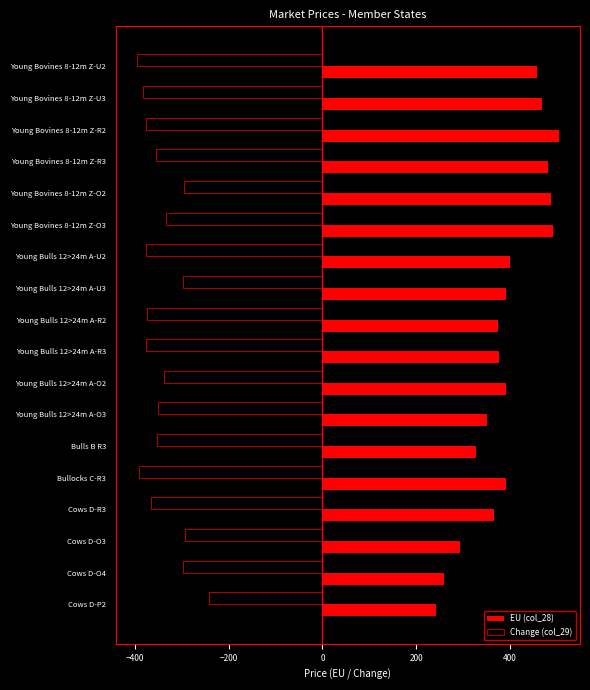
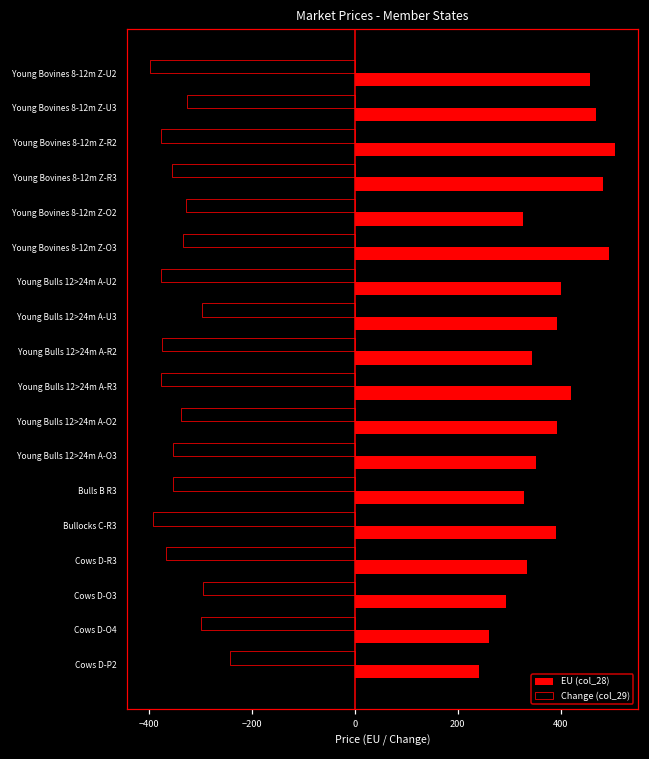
  {
    "EU (col_28)": {
      "Young Bovines 8-12m Z-U2": 460,
      "Young Bovines 8-12m Z-U3": 470,
      "Young Bovines 8-12m Z-R2": 500,
      "Young Bovines 8-12m Z-R3": 480,
-     "Young Bovines 8-12m Z-O2": 490,
+     "Young Bovines 8-12m Z-O2": 330,
      "Young Bovines 8-12m Z-O3": 490,
      "Young Bulls 12>24m A-U2": 400,
      "Young Bulls 12>24m A-U3": 390,
-     "Young Bulls 12>24m A-R2": 370,
-     "Young Bulls 12>24m A-R3": 380,
+     "Young Bulls 12>24m A-R2": 340,
+     "Young Bulls 12>24m A-R3": 420,
      "Young Bulls 12>24m A-O2": 390,
      "Young Bulls 12>24m A-O3": 350,
      "Bulls B R3": 330,
      "Bullocks C-R3": 390,
-     "Cows D-R3": 370,
+     "Cows D-R3": 340,
      "Cows D-O3": 290,
      "Cows D-O4": 260,
      "Cows D-P2": 240
    },
    "Change (col_29)": {
      "Young Bovines 8-12m Z-U2": -400,
-     "Young Bovines 8-12m Z-U3": -380,
+     "Young Bovines 8-12m Z-U3": -330,
      "Young Bovines 8-12m Z-R2": -380,
      "Young Bovines 8-12m Z-R3": -360,
-     "Young Bovines 8-12m Z-O2": -300,
+     "Young Bovines 8-12m Z-O2": -330,
      "Young Bovines 8-12m Z-O3": -330,
      "Young Bulls 12>24m A-U2": -380,
      "Young Bulls 12>24m A-U3": -300,
      "Young Bulls 12>24m A-R2": -370,
      "Young Bulls 12>24m A-R3": -380,
      "Young Bulls 12>24m A-O2": -340,
      "Young Bulls 12>24m A-O3": -350,
      "Bulls B R3": -350,
      "Bullocks C-R3": -390,
      "Cows D-R3": -370,
      "Cows D-O3": -290,
      "Cows D-O4": -300,
      "Cows D-P2": -240
    }
  }
